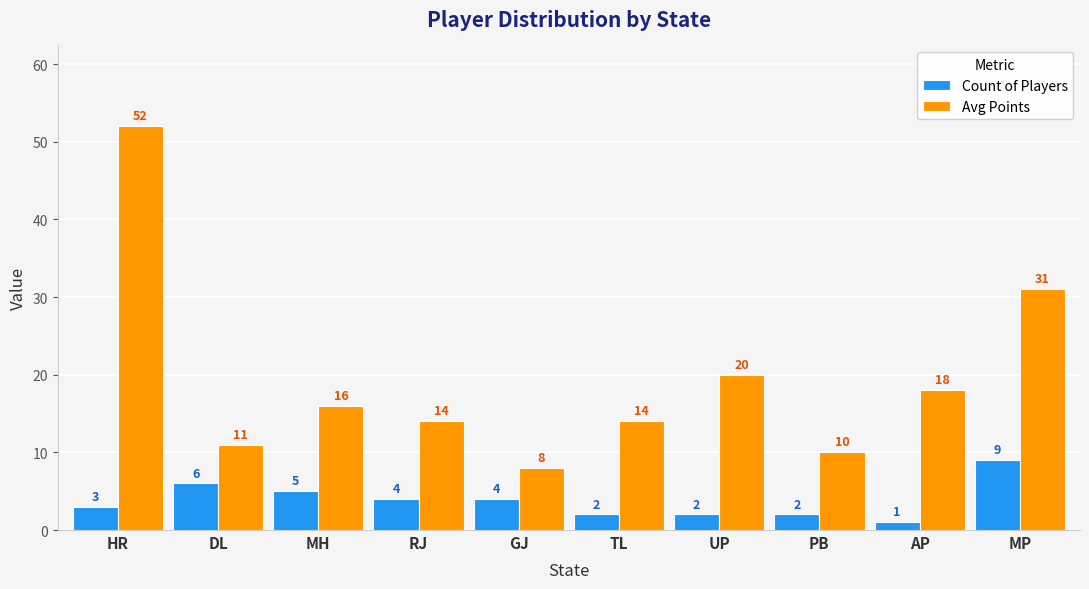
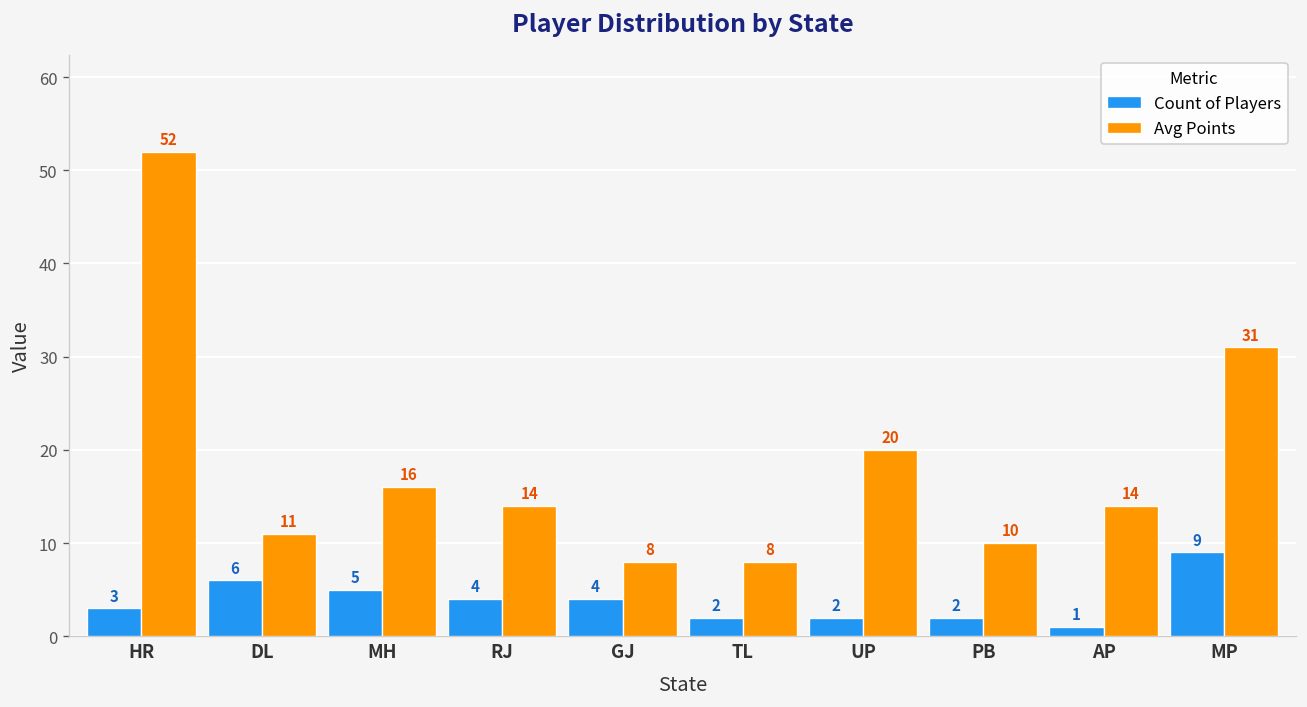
  {
    "Count of Players": {
      "HR": 3,
      "DL": 6,
      "MH": 5,
      "RJ": 4,
      "GJ": 4,
      "TL": 2,
      "UP": 2,
      "PB": 2,
      "AP": 1,
      "MP": 9
    },
    "Avg Points": {
      "HR": 52,
      "DL": 11,
      "MH": 16,
      "RJ": 14,
      "GJ": 8,
-     "TL": 14,
+     "TL": 8,
      "UP": 20,
      "PB": 10,
-     "AP": 18,
+     "AP": 14,
      "MP": 31
    }
  }
